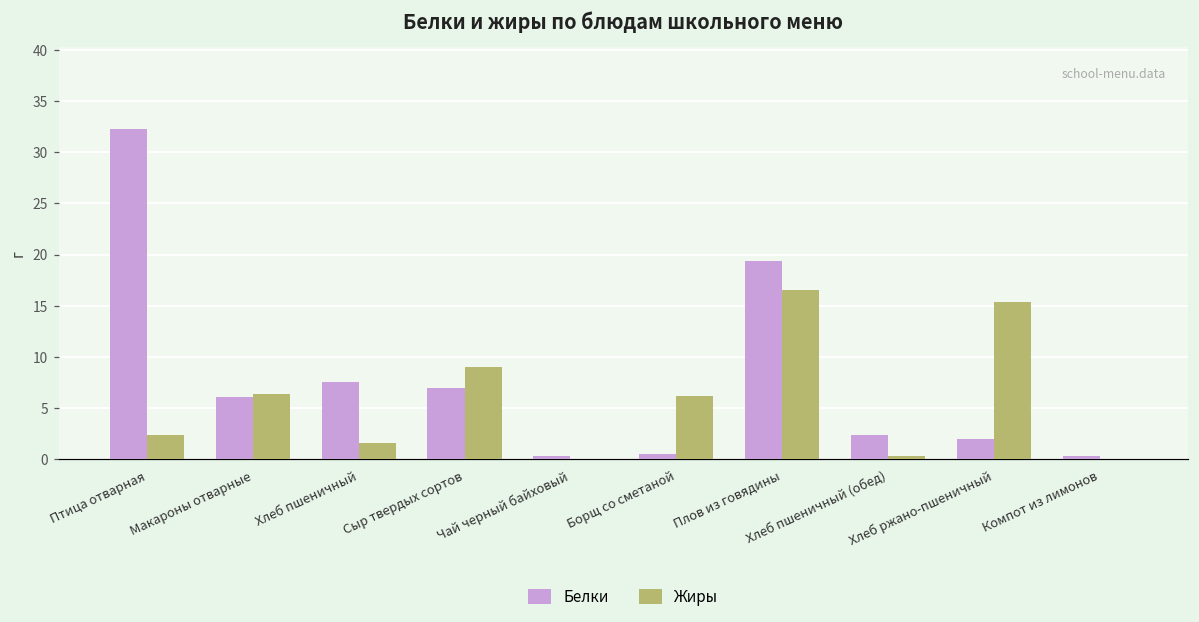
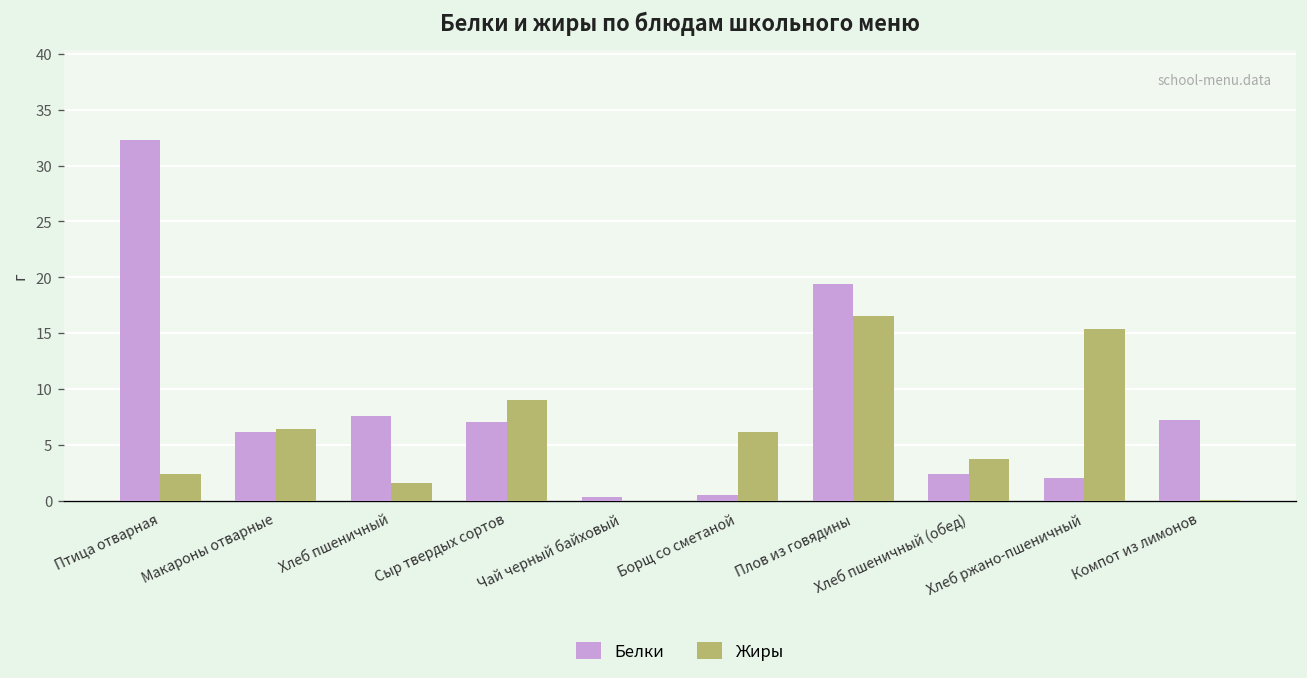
  {
    "Белки": {
      "Птица отварная": 32,
      "Макароны отварные": 6,
      "Хлеб пшеничный": 8,
      "Сыр твердых сортов": 7,
      "Чай черный байховый": 0,
      "Борщ со сметаной": 1,
      "Плов из говядины": 19,
      "Хлеб пшеничный (обед)": 2,
      "Хлеб ржано-пшеничный": 2,
-     "Компот из лимонов": 0
+     "Компот из лимонов": 7
    },
    "Жиры": {
      "Птица отварная": 2,
      "Макароны отварные": 6,
      "Хлеб пшеничный": 2,
      "Сыр твердых сортов": 9,
      "Чай черный байховый": 0,
      "Борщ со сметаной": 6,
      "Плов из говядины": 17,
-     "Хлеб пшеничный (обед)": 0,
+     "Хлеб пшеничный (обед)": 4,
      "Хлеб ржано-пшеничный": 15
    }
  }
